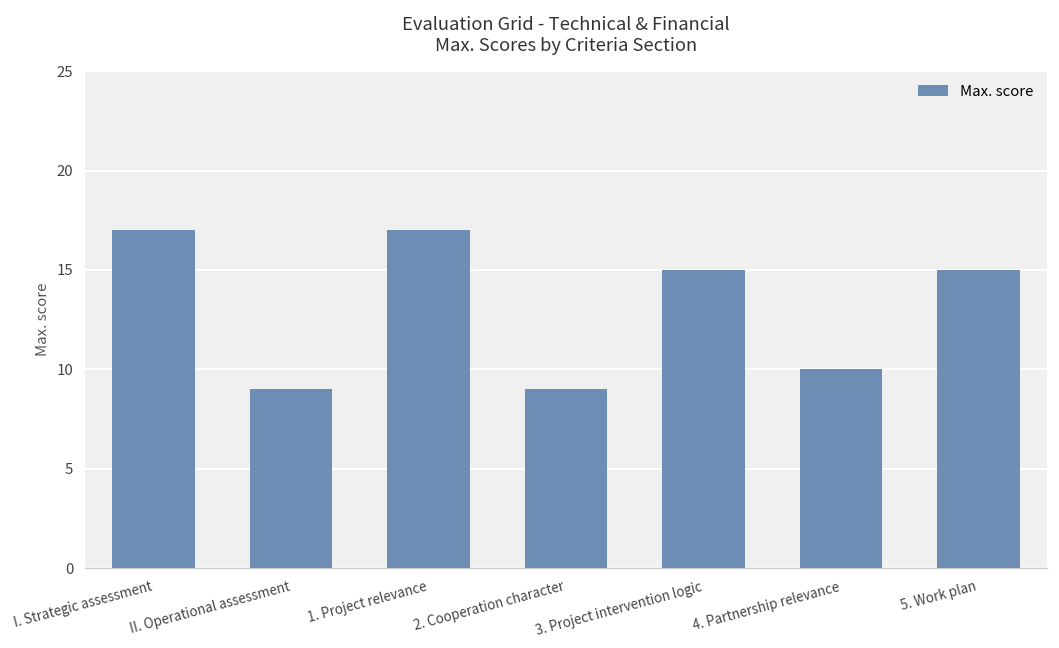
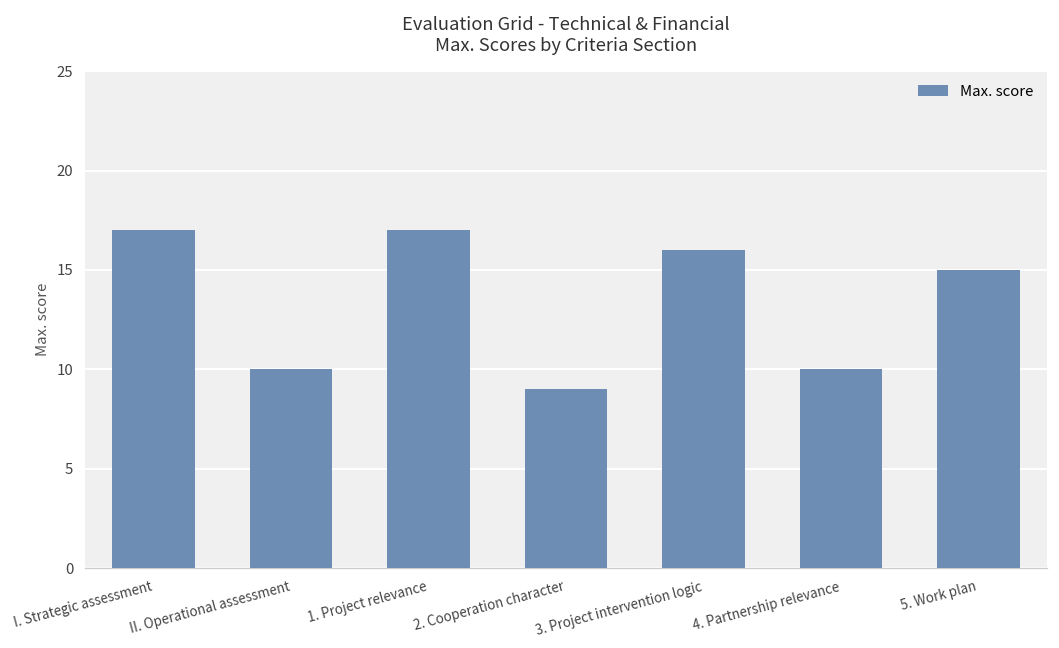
  {
    "I. Strategic assessment": 17,
-   "II. Operational assessment": 9,
+   "II. Operational assessment": 10,
    "1. Project relevance": 17,
    "2. Cooperation character": 9,
-   "3. Project intervention logic": 15,
+   "3. Project intervention logic": 16,
    "4. Partnership relevance": 10,
    "5. Work plan": 15
  }
